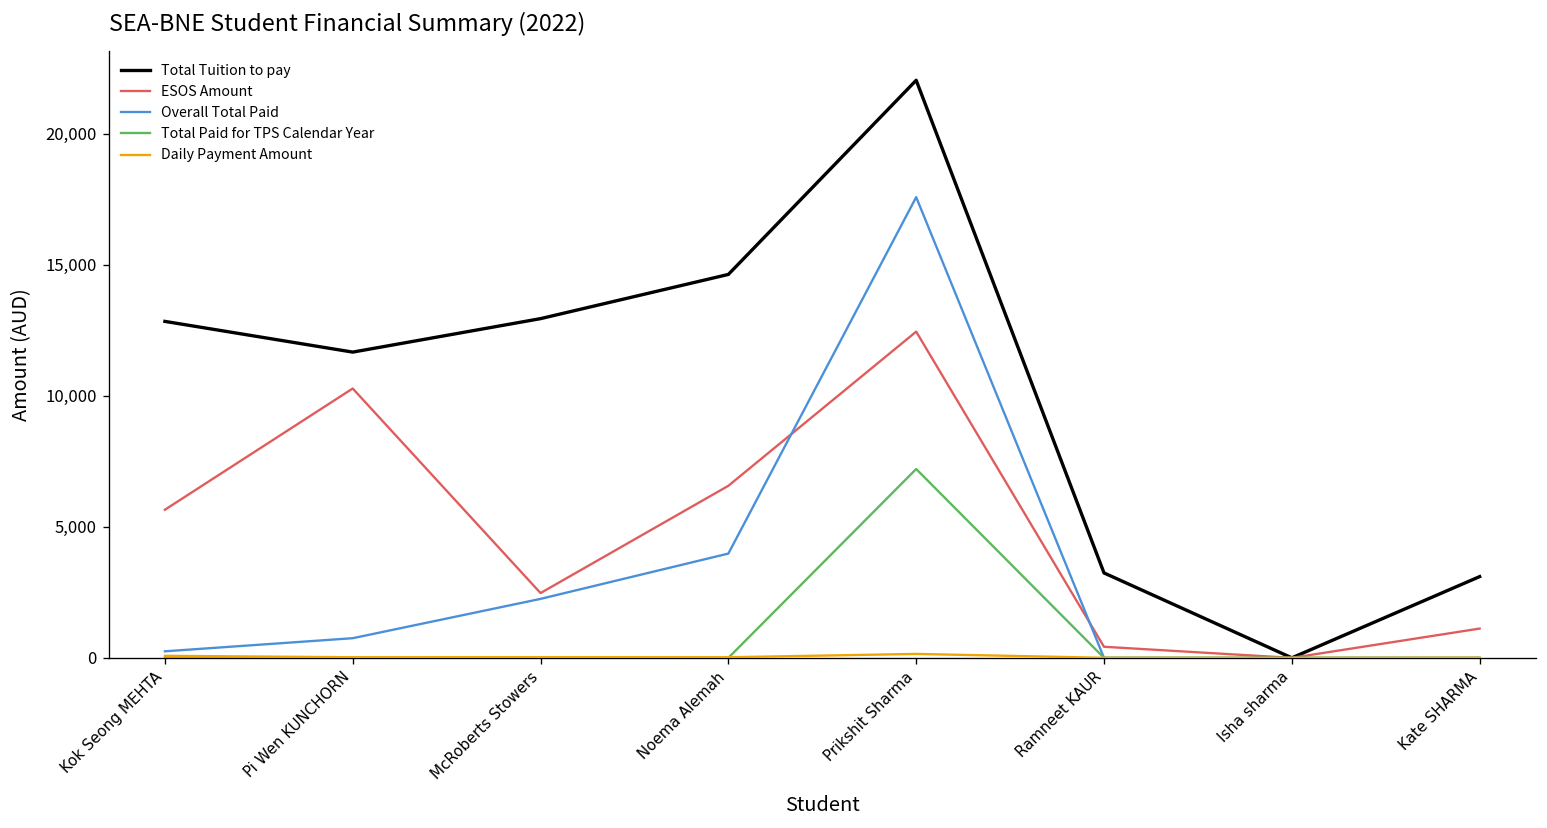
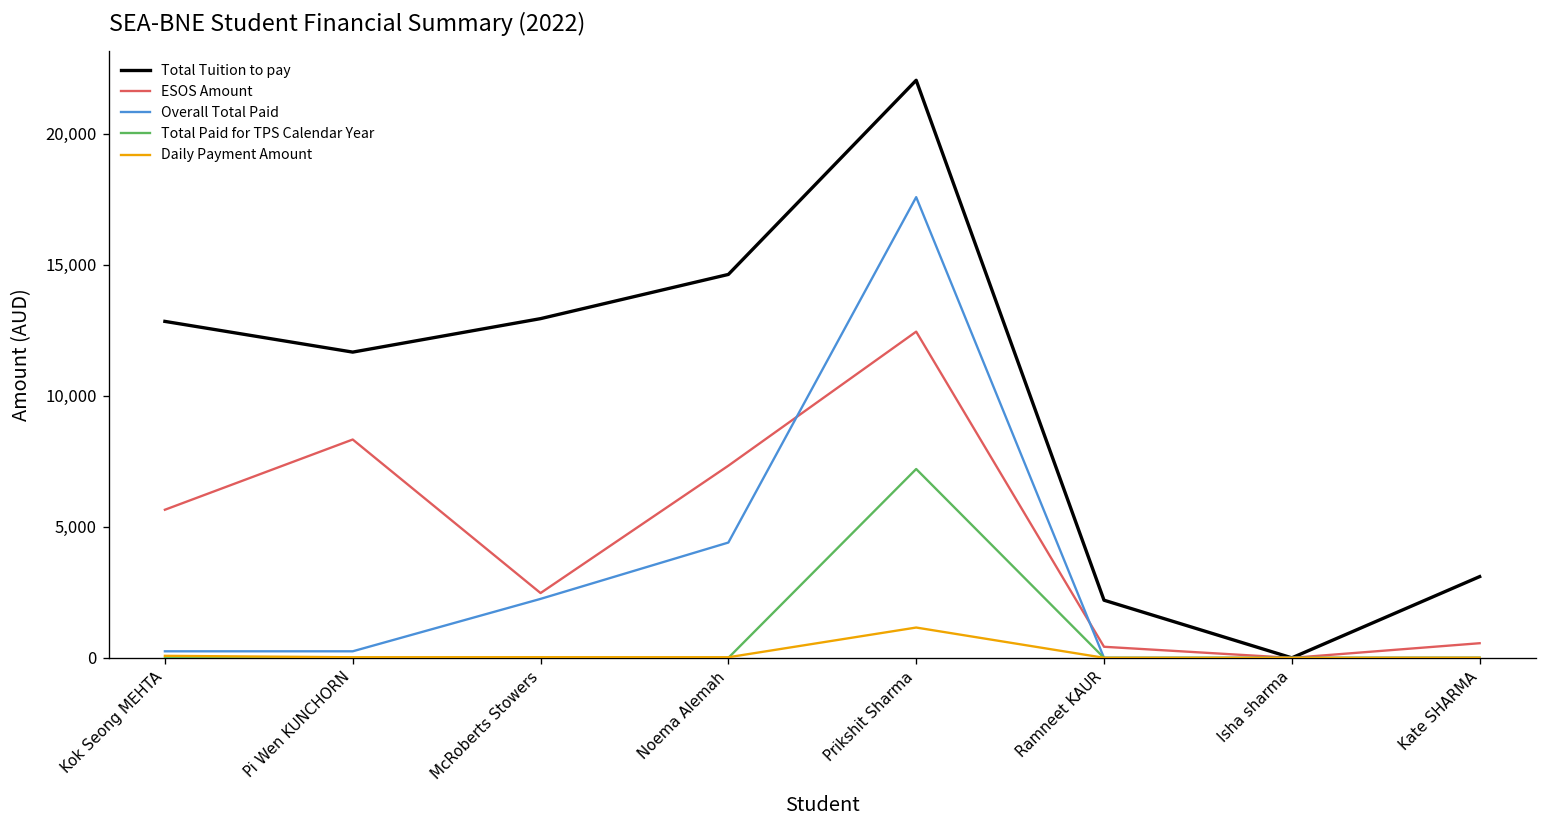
  {
    "Total Tuition to pay": {
      "Kok Seong MEHTA": "12,800",
      "Pi Wen KUNCHORN": "11,700",
      "McRoberts Stowers": "12,900",
      "Noema Alemah": "14,600",
      "Prikshit Sharma": "22,000",
-     "Ramneet KAUR": "3,200",
+     "Ramneet KAUR": "2,200",
      "Kate SHARMA": "3,100"
    },
    "ESOS Amount": {
      "Kok Seong MEHTA": "5,700",
-     "Pi Wen KUNCHORN": "10,300",
+     "Pi Wen KUNCHORN": "8,300",
      "McRoberts Stowers": "2,500",
-     "Noema Alemah": "6,600",
+     "Noema Alemah": "7,300",
      "Prikshit Sharma": "12,400",
      "Ramneet KAUR": "400",
-     "Kate SHARMA": "1,100"
+     "Kate SHARMA": "600"
    },
    "Overall Total Paid": {
      "Kok Seong MEHTA": "300",
-     "Pi Wen KUNCHORN": "800",
+     "Pi Wen KUNCHORN": "300",
      "McRoberts Stowers": "2,300",
-     "Noema Alemah": "4,000",
+     "Noema Alemah": "4,400",
      "Prikshit Sharma": "17,600"
    },
    "Total Paid for TPS Calendar Year": {
      "Prikshit Sharma": "7,200"
    },
    "Daily Payment Amount": {
-     "Prikshit Sharma": "100"
+     "Prikshit Sharma": "1,200"
    }
  }
